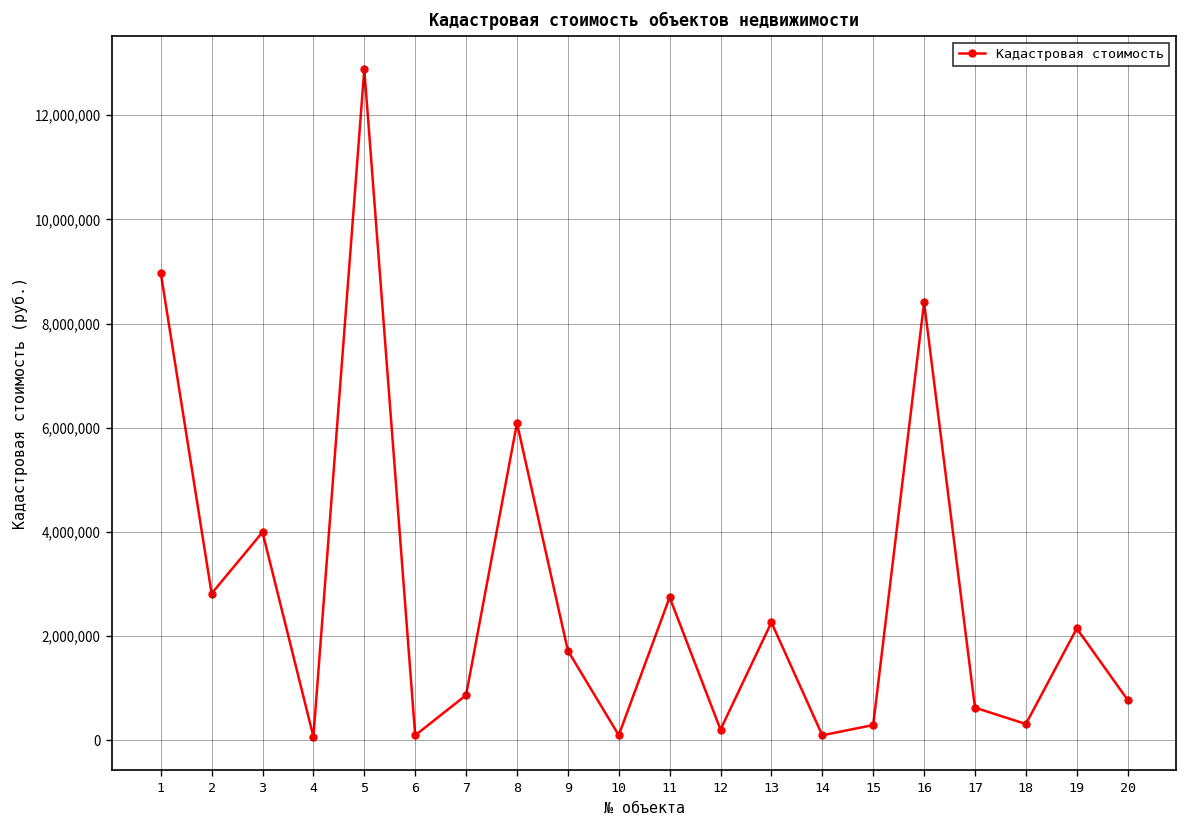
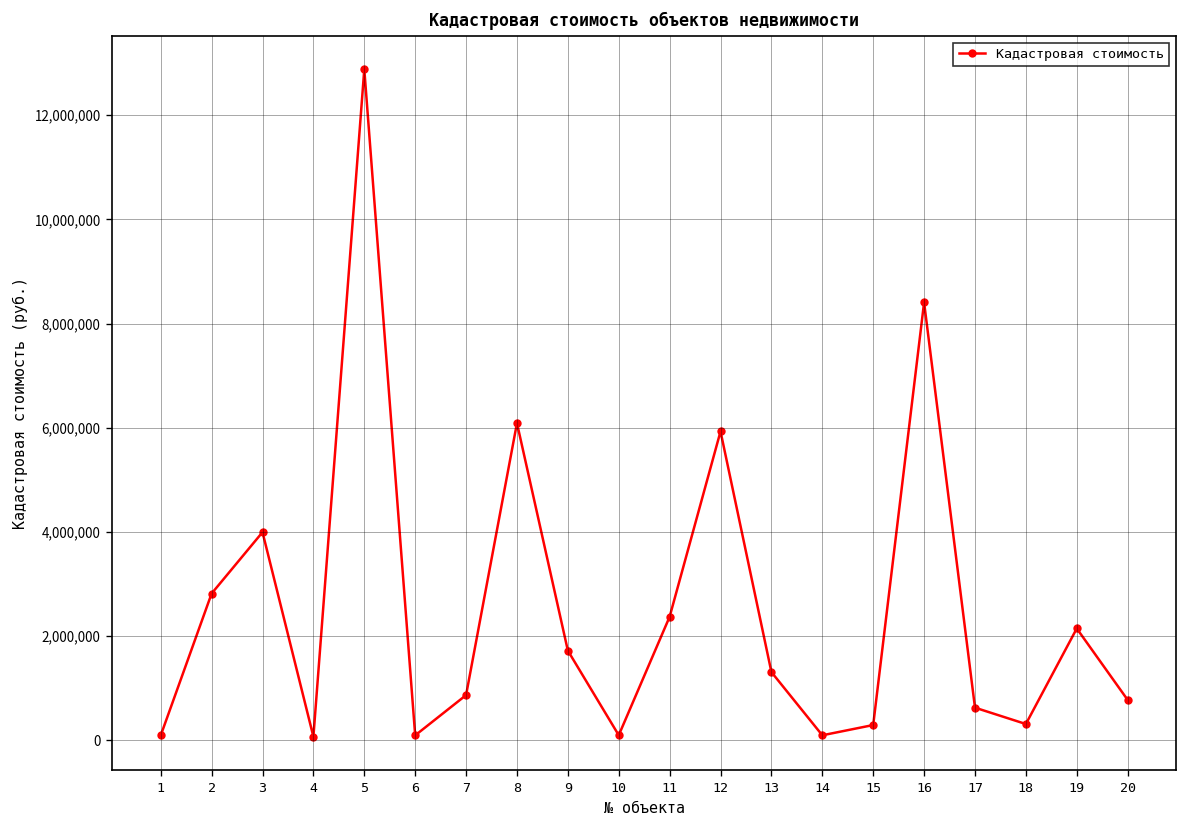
  {
-   "1": "9,000,000",
+   "1": "100,000",
    "2": "2,800,000",
    "3": "4,000,000",
    "4": "100,000",
    "5": "12,900,000",
    "6": "100,000",
    "7": "900,000",
    "8": "6,100,000",
    "9": "1,700,000",
    "10": "100,000",
-   "11": "2,700,000",
-   "12": "200,000",
-   "13": "2,300,000",
+   "11": "2,400,000",
+   "12": "5,900,000",
+   "13": "1,300,000",
    "14": "100,000",
    "15": "300,000",
    "16": "8,400,000",
    "17": "600,000",
    "18": "300,000",
    "19": "2,100,000",
    "20": "800,000"
  }
